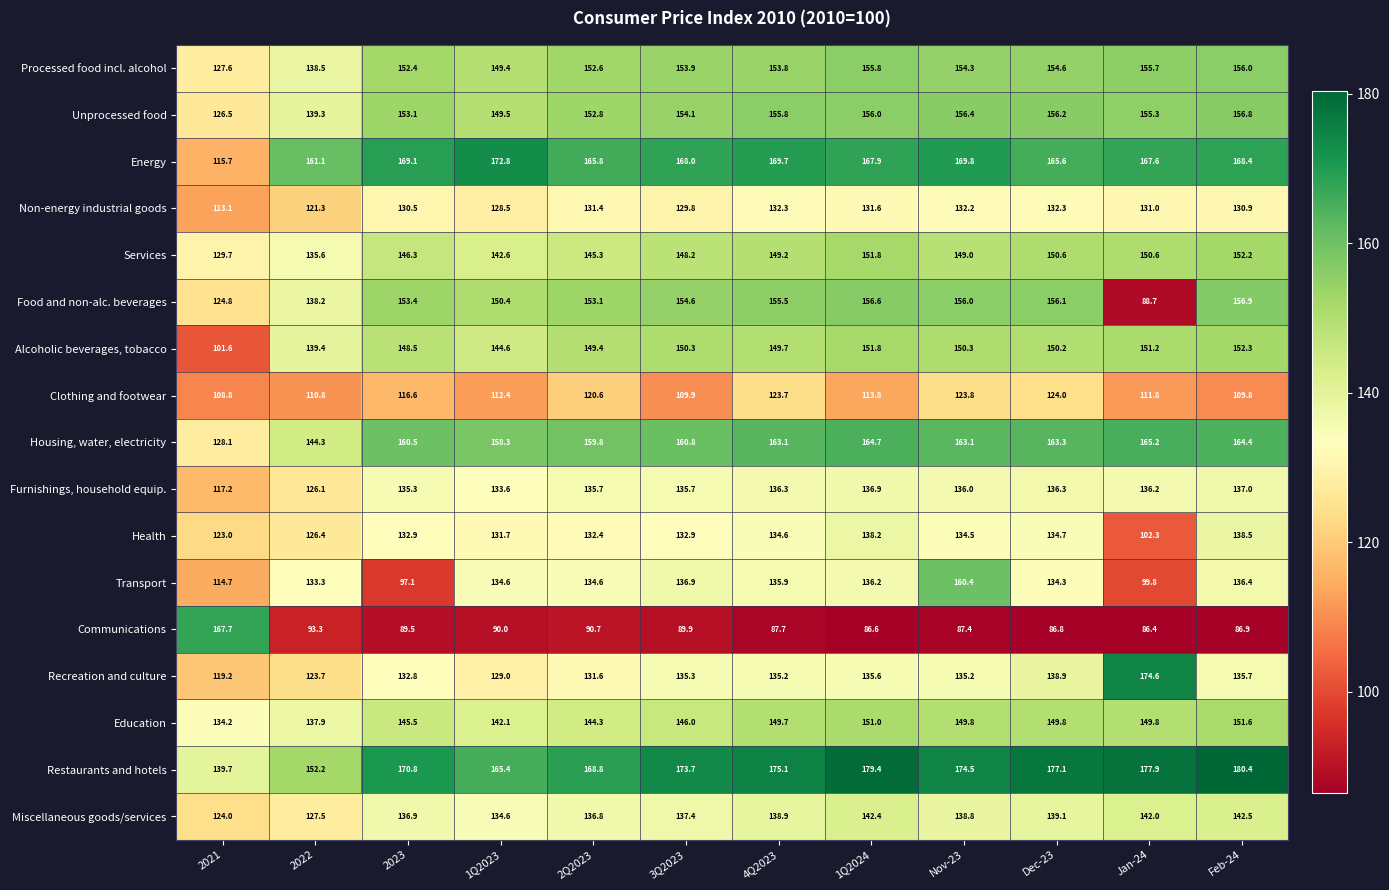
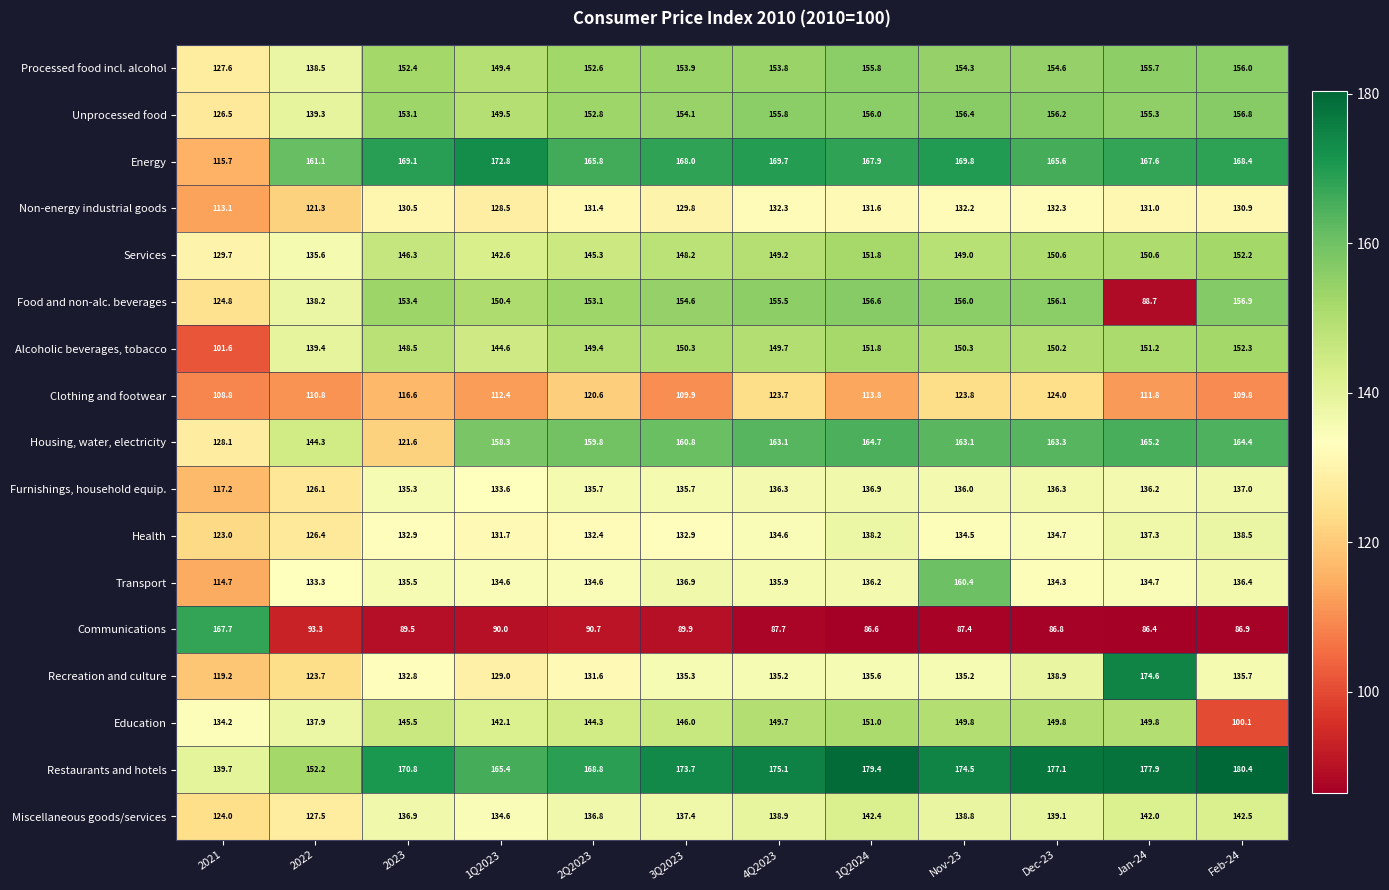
  {
    "Housing, water, electricity": {
      "2021": 128.1,
      "2022": 144.3,
-     "2023": 160.5,
+     "2023": 121.6,
      "1Q2023": 158.3,
      "2Q2023": 159.8,
      "3Q2023": 160.8,
      "4Q2023": 163.1,
      "1Q2024": 164.7,
      "Nov-23": 163.1,
      "Dec-23": 163.3,
      "Jan-24": 165.2,
      "Feb-24": 164.4
    },
    "Health": {
      "2021": 123.0,
      "2022": 126.4,
      "2023": 132.9,
      "1Q2023": 131.7,
      "2Q2023": 132.4,
      "3Q2023": 132.9,
      "4Q2023": 134.6,
      "1Q2024": 138.2,
      "Nov-23": 134.5,
      "Dec-23": 134.7,
-     "Jan-24": 102.3,
+     "Jan-24": 137.3,
      "Feb-24": 138.5
    },
    "Transport": {
      "2021": 114.7,
      "2022": 133.3,
-     "2023": 97.1,
+     "2023": 135.5,
      "1Q2023": 134.6,
      "2Q2023": 134.6,
      "3Q2023": 136.9,
      "4Q2023": 135.9,
      "1Q2024": 136.2,
      "Nov-23": 160.4,
      "Dec-23": 134.3,
-     "Jan-24": 99.8,
+     "Jan-24": 134.7,
      "Feb-24": 136.4
    },
    "Education": {
      "2021": 134.2,
      "2022": 137.9,
      "2023": 145.5,
      "1Q2023": 142.1,
      "2Q2023": 144.3,
      "3Q2023": 146.0,
      "4Q2023": 149.7,
      "1Q2024": 151.0,
      "Nov-23": 149.8,
      "Dec-23": 149.8,
      "Jan-24": 149.8,
-     "Feb-24": 151.6
+     "Feb-24": 100.1
    }
  }
